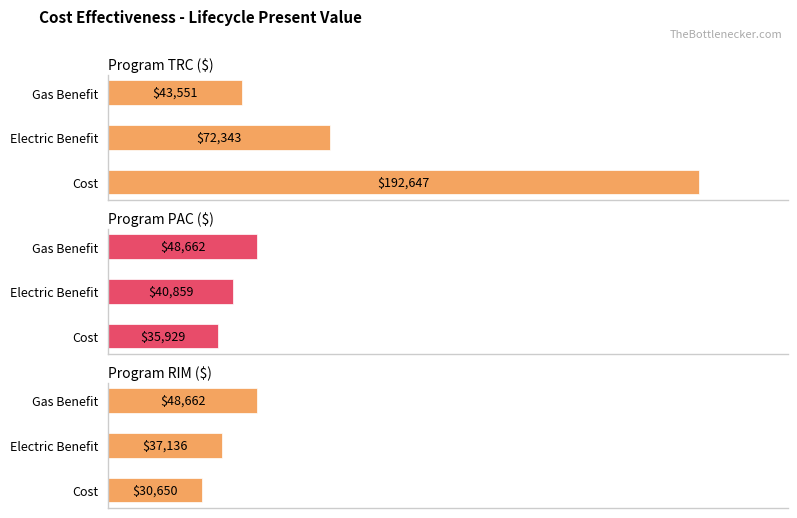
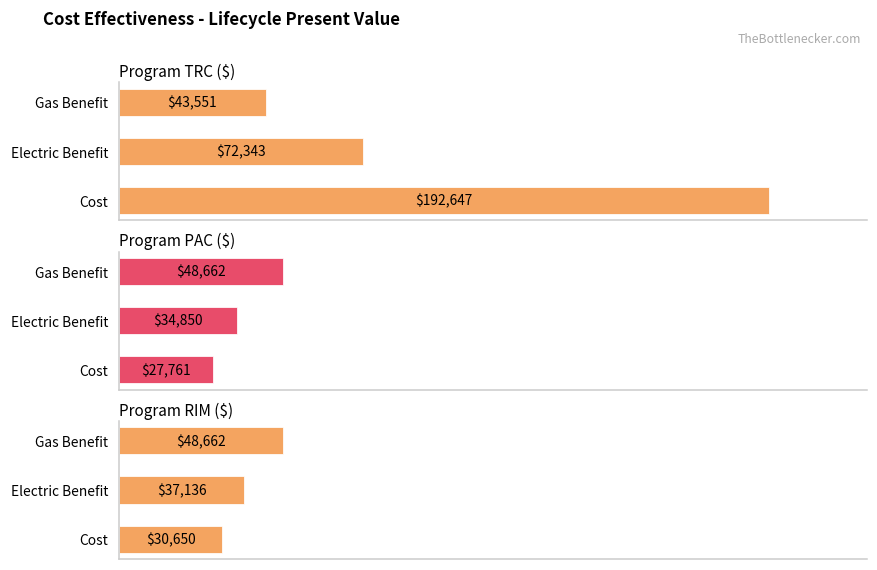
  {
    "Program TRC ($)": {
      "Gas Benefit": "$43,551",
      "Electric Benefit": "$72,343",
      "Cost": "$192,647"
    },
    "Program PAC ($)": {
      "Gas Benefit": "$48,662",
-     "Electric Benefit": "$40,859",
-     "Cost": "$35,929"
+     "Electric Benefit": "$34,850",
+     "Cost": "$27,761"
    },
    "Program RIM ($)": {
      "Gas Benefit": "$48,662",
      "Electric Benefit": "$37,136",
      "Cost": "$30,650"
    }
  }
